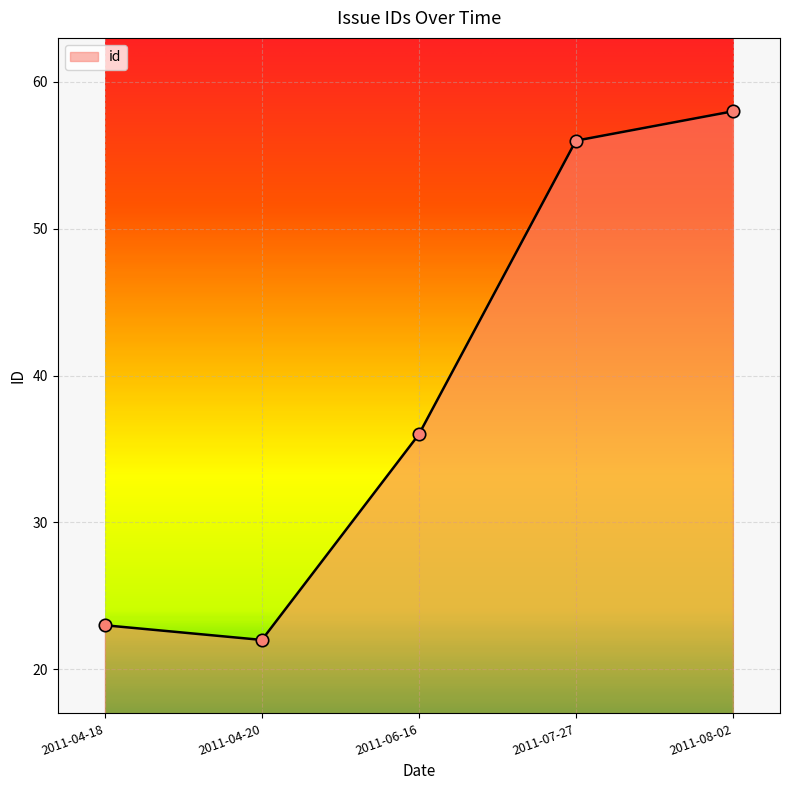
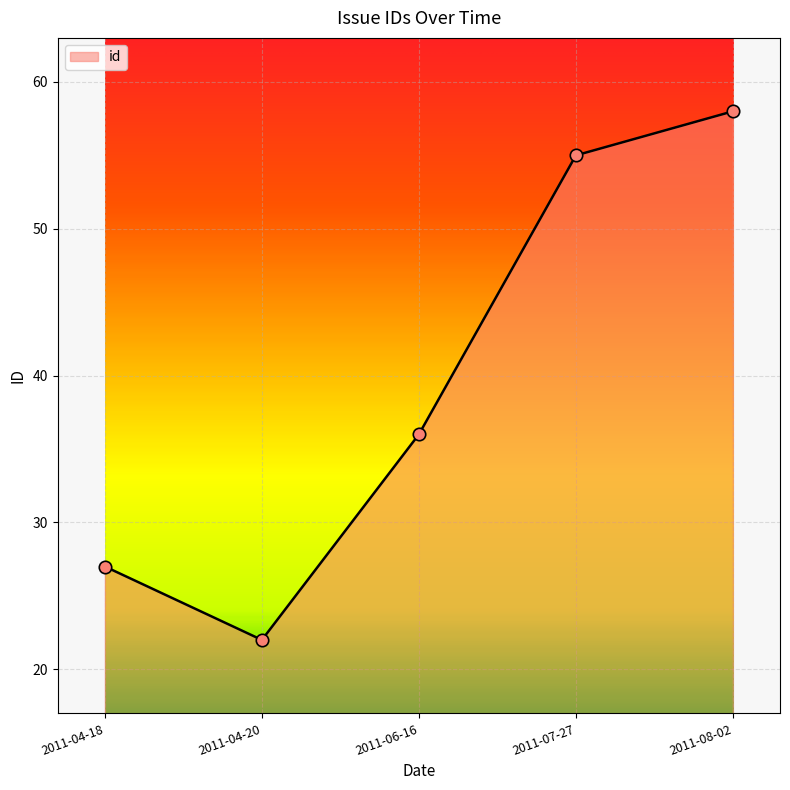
  {
-   "2011-04-18": 23,
+   "2011-04-18": 27,
    "2011-04-20": 22,
    "2011-06-16": 36,
-   "2011-07-27": 56,
+   "2011-07-27": 55,
    "2011-08-02": 58
  }
